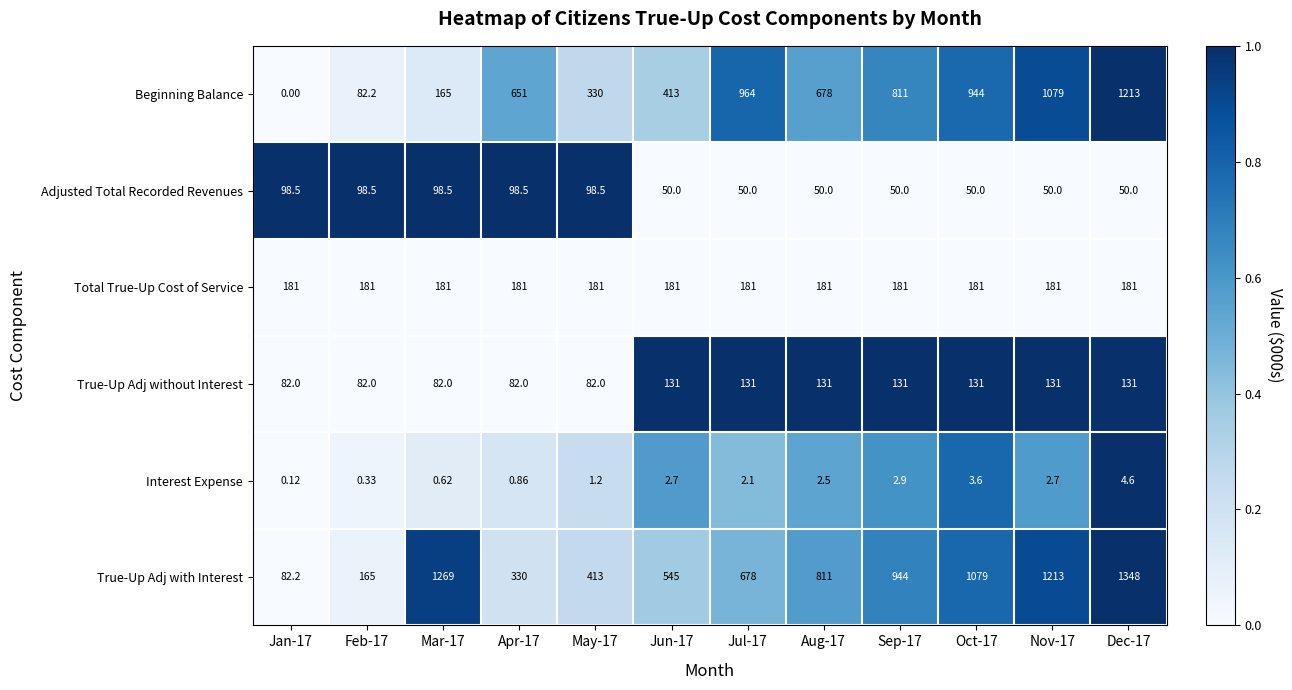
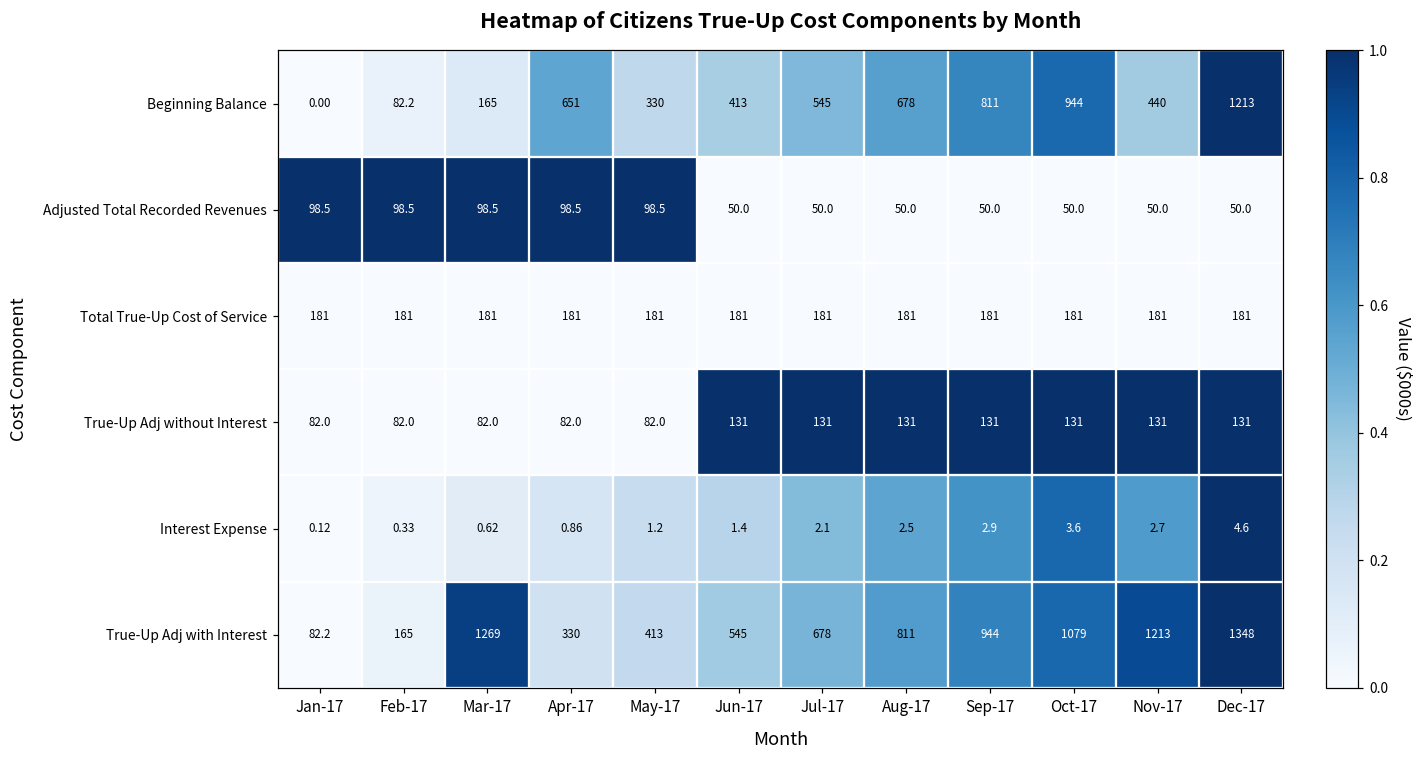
  {
    "Beginning Balance": {
      "Jan-17": 0.00,
      "Feb-17": 82.2,
      "Mar-17": 165,
      "Apr-17": 651,
      "May-17": 330,
      "Jun-17": 413,
-     "Jul-17": 964,
+     "Jul-17": 545,
      "Aug-17": 678,
      "Sep-17": 811,
      "Oct-17": 944,
-     "Nov-17": 1079,
+     "Nov-17": 440,
      "Dec-17": 1213
    },
    "Adjusted Total Recorded Revenues": {
      "Jan-17": 98.5,
      "Feb-17": 98.5,
      "Mar-17": 98.5,
      "Apr-17": 98.5,
      "May-17": 98.5,
      "Jun-17": 50.0,
      "Jul-17": 50.0,
      "Aug-17": 50.0,
      "Sep-17": 50.0,
      "Oct-17": 50.0,
      "Nov-17": 50.0,
      "Dec-17": 50.0
    },
    "Total True-Up Cost of Service": {
      "Jan-17": 181,
      "Feb-17": 181,
      "Mar-17": 181,
      "Apr-17": 181,
      "May-17": 181,
      "Jun-17": 181,
      "Jul-17": 181,
      "Aug-17": 181,
      "Sep-17": 181,
      "Oct-17": 181,
      "Nov-17": 181,
      "Dec-17": 181
    },
    "True-Up Adj without Interest": {
      "Jan-17": 82.0,
      "Feb-17": 82.0,
      "Mar-17": 82.0,
      "Apr-17": 82.0,
      "May-17": 82.0,
      "Jun-17": 131,
      "Jul-17": 131,
      "Aug-17": 131,
      "Sep-17": 131,
      "Oct-17": 131,
      "Nov-17": 131,
      "Dec-17": 131
    },
    "Interest Expense": {
      "Jan-17": 0.12,
      "Feb-17": 0.33,
      "Mar-17": 0.62,
      "Apr-17": 0.86,
      "May-17": 1.2,
-     "Jun-17": 2.7,
+     "Jun-17": 1.4,
      "Jul-17": 2.1,
      "Aug-17": 2.5,
      "Sep-17": 2.9,
      "Oct-17": 3.6,
      "Nov-17": 2.7,
      "Dec-17": 4.6
    },
    "True-Up Adj with Interest": {
      "Jan-17": 82.2,
      "Feb-17": 165,
      "Mar-17": 1269,
      "Apr-17": 330,
      "May-17": 413,
      "Jun-17": 545,
      "Jul-17": 678,
      "Aug-17": 811,
      "Sep-17": 944,
      "Oct-17": 1079,
      "Nov-17": 1213,
      "Dec-17": 1348
    }
  }
